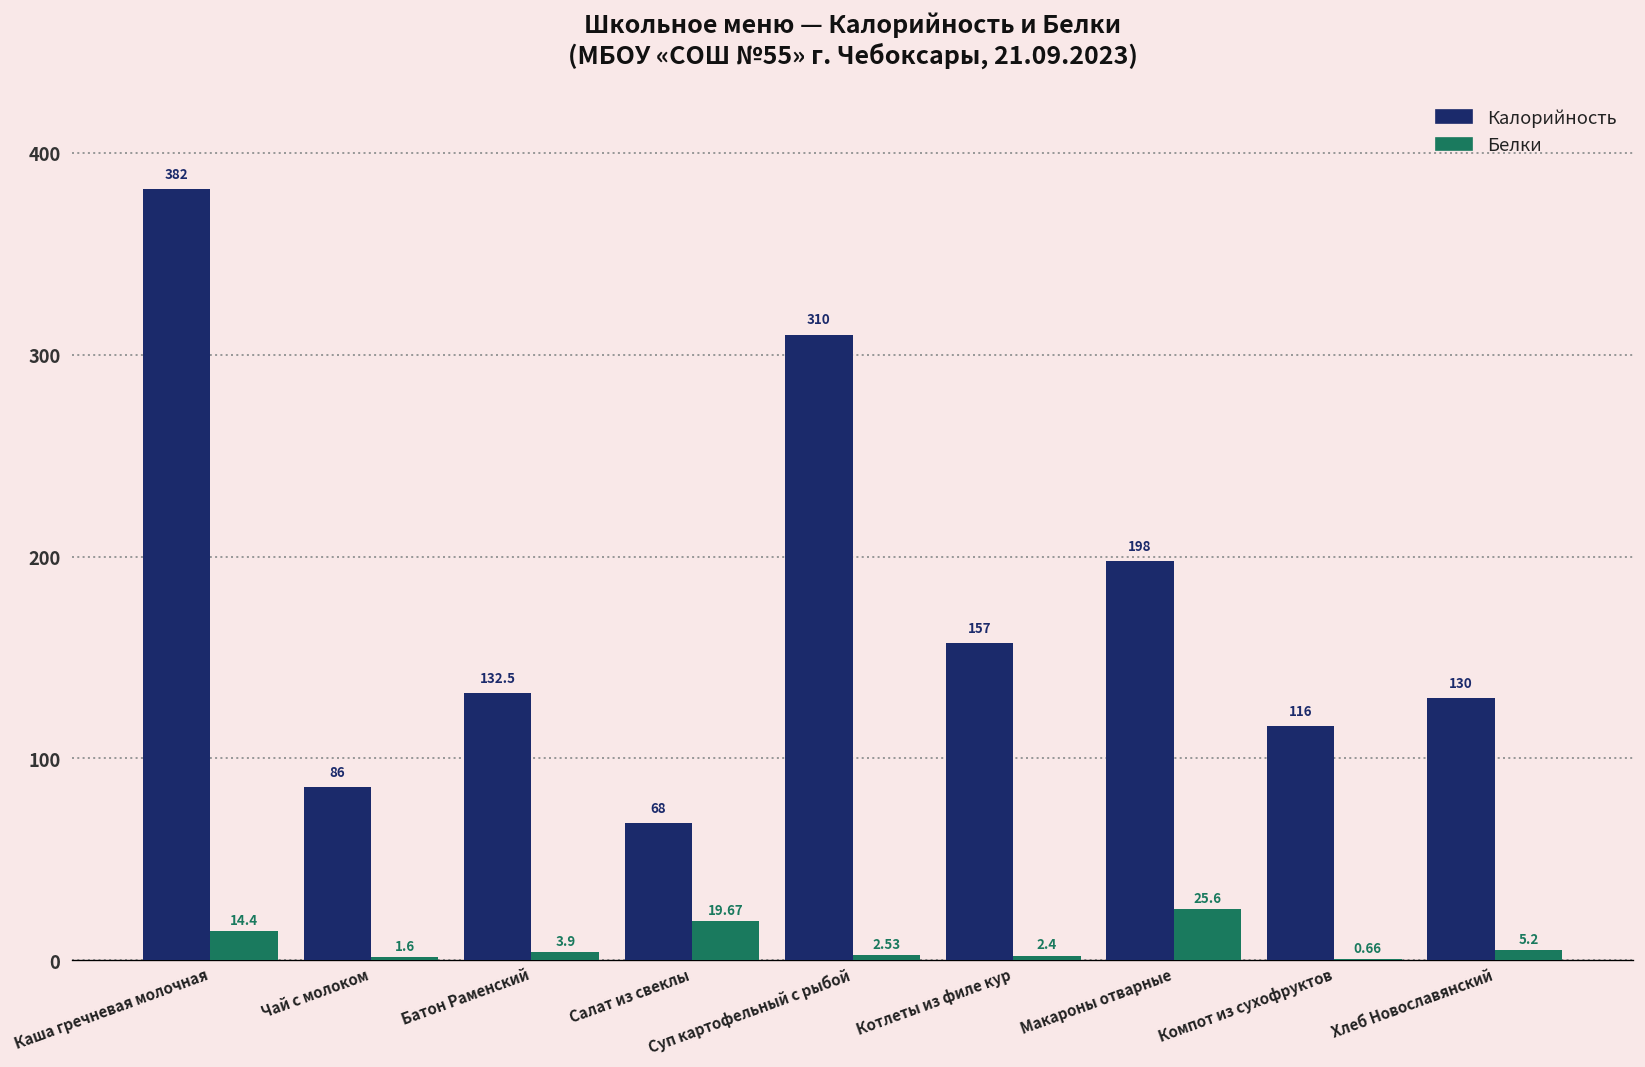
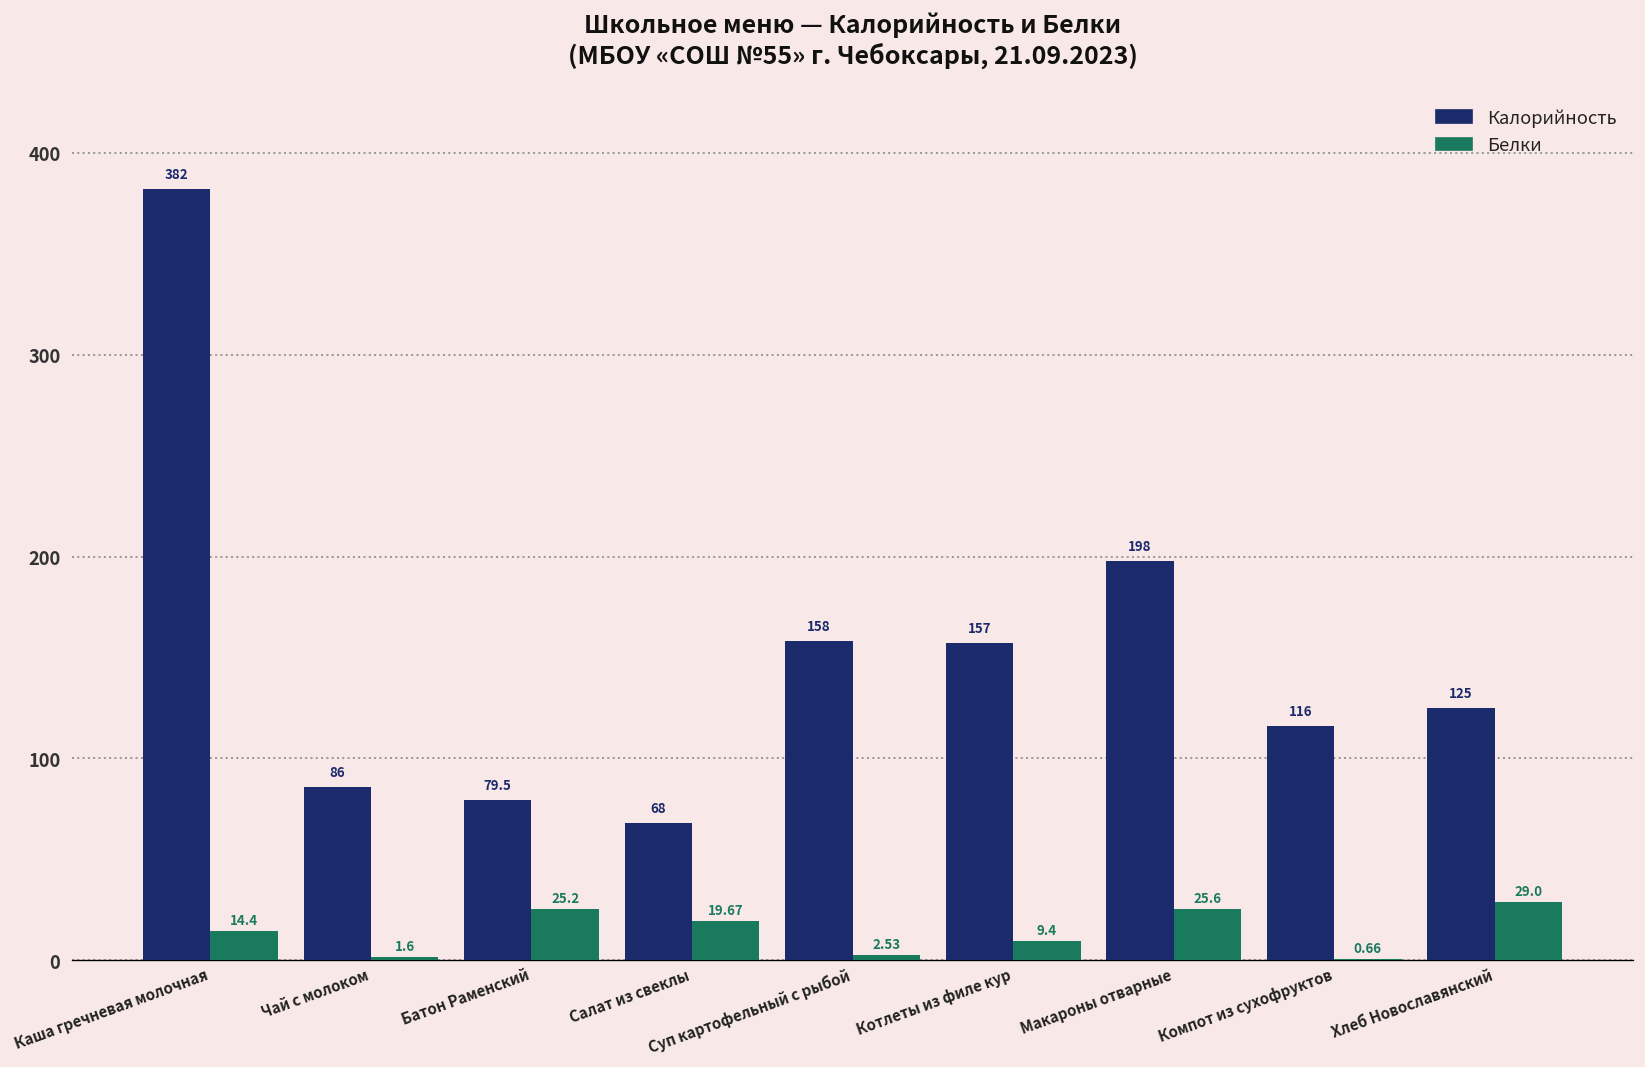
  {
    "Калорийность": {
      "Каша гречневая молочная": 382,
      "Чай с молоком": 86,
-     "Батон Раменский": 132.5,
+     "Батон Раменский": 79.5,
      "Салат из свеклы": 68,
-     "Суп картофельный с рыбой": 310,
+     "Суп картофельный с рыбой": 158,
      "Котлеты из филе кур": 157,
      "Макароны отварные": 198,
      "Компот из сухофруктов": 116,
-     "Хлеб Новославянский": 130
+     "Хлеб Новославянский": 125
    },
    "Белки": {
      "Каша гречневая молочная": 14.4,
      "Чай с молоком": 1.6,
-     "Батон Раменский": 3.9,
+     "Батон Раменский": 25.2,
      "Салат из свеклы": 19.67,
      "Суп картофельный с рыбой": 2.53,
-     "Котлеты из филе кур": 2.4,
+     "Котлеты из филе кур": 9.4,
      "Макароны отварные": 25.6,
      "Компот из сухофруктов": 0.66,
-     "Хлеб Новославянский": 5.2
+     "Хлеб Новославянский": 29.0
    }
  }
